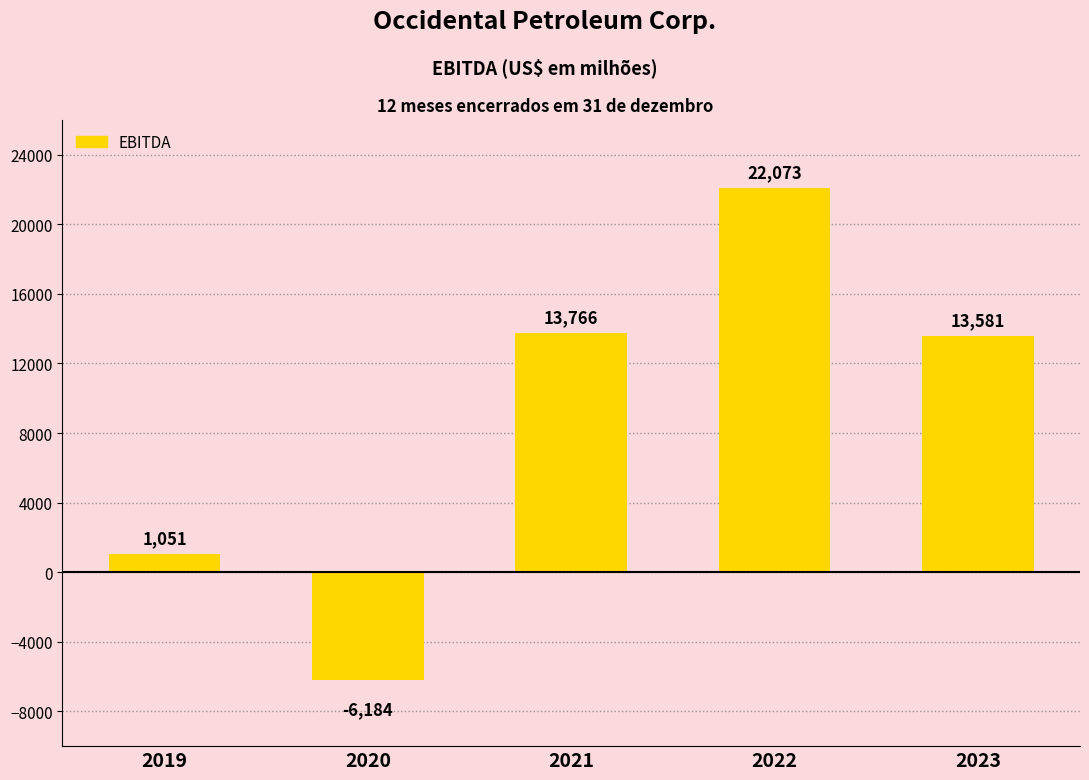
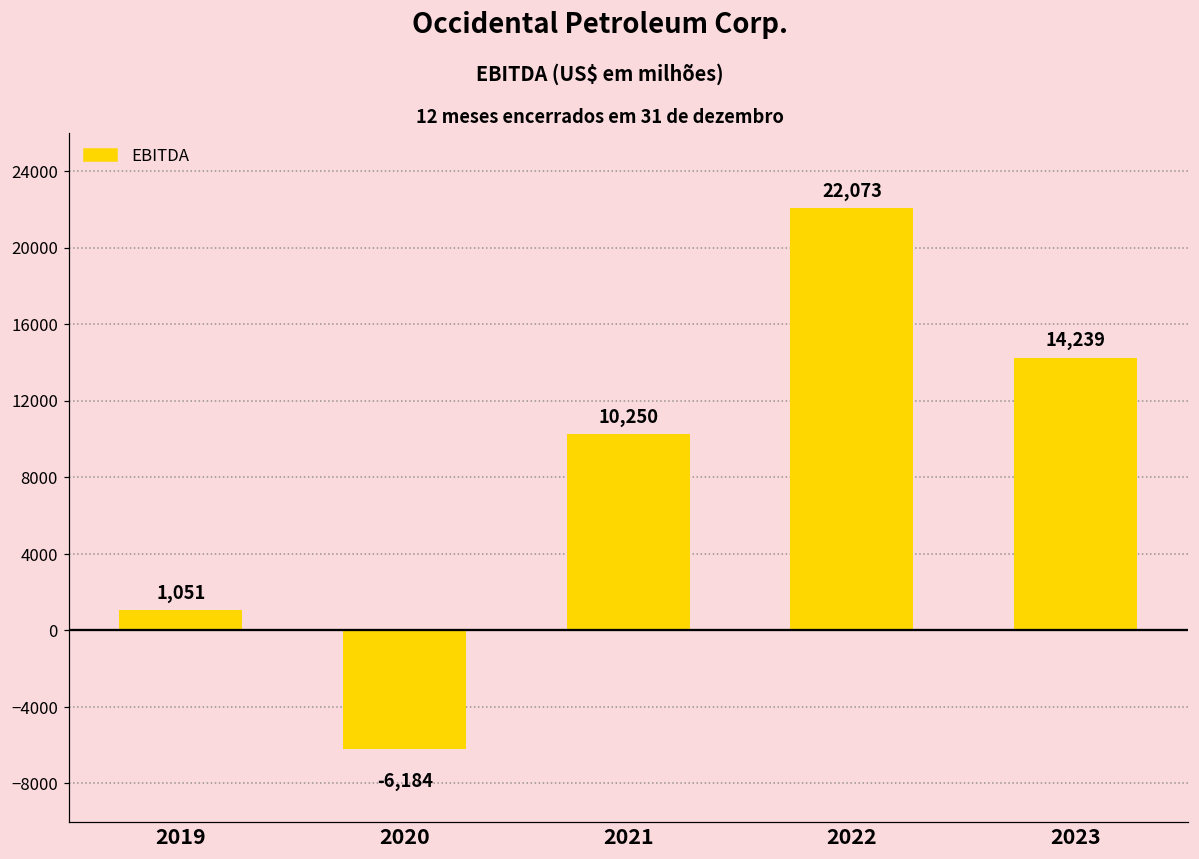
  {
    "2019": "1,051",
    "2020": "-6,184",
-   "2021": "13,766",
+   "2021": "10,250",
    "2022": "22,073",
-   "2023": "13,581"
+   "2023": "14,239"
  }
